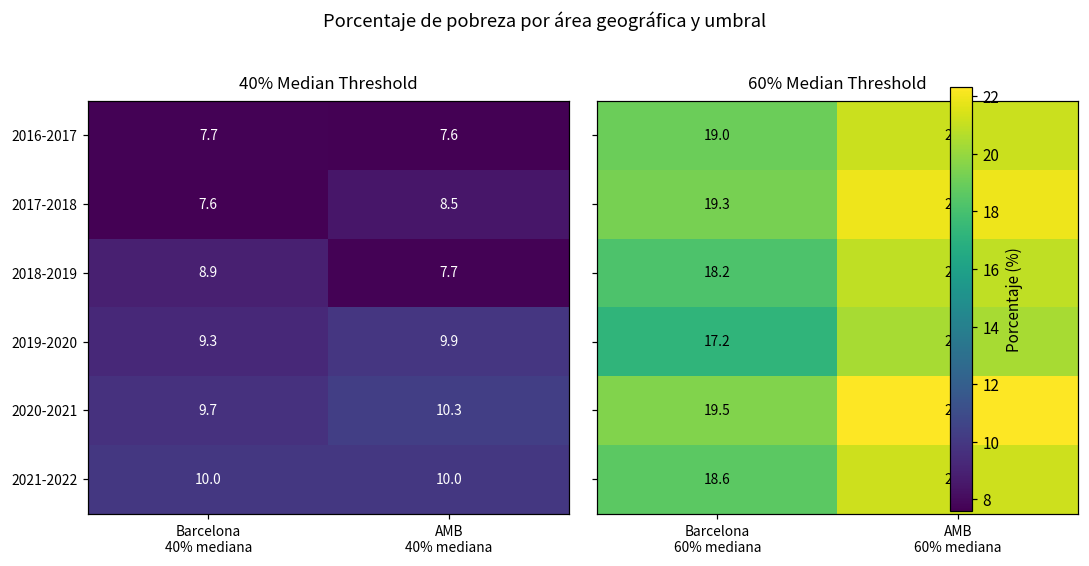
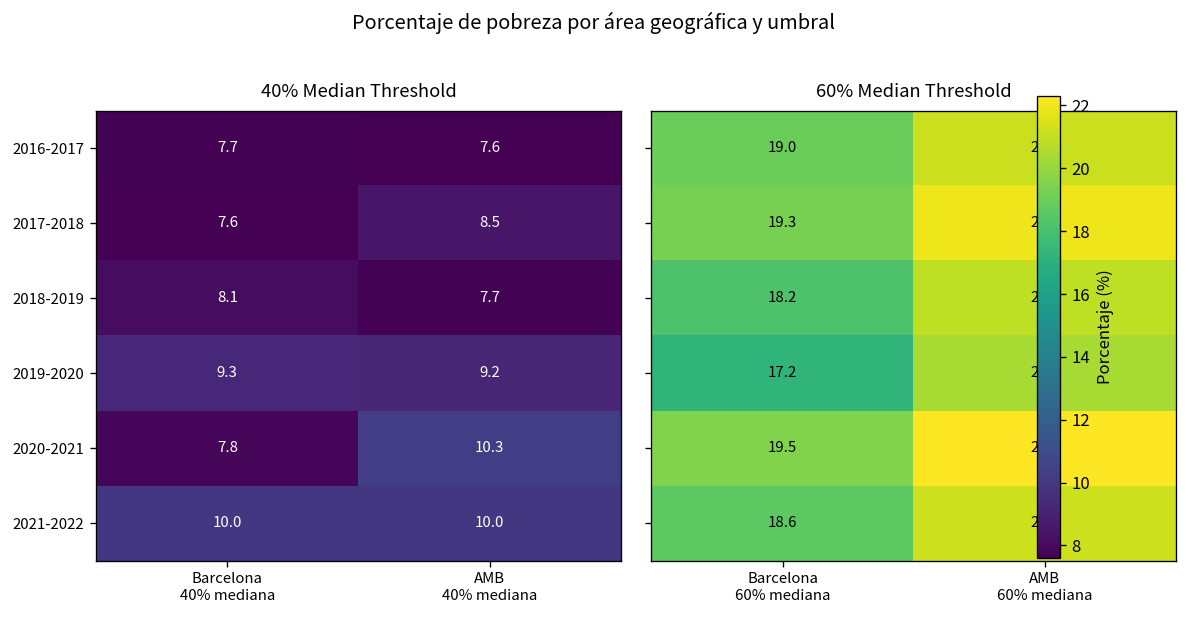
  {
    "40% Median Threshold": {
      "2016-2017": {
        "Barcelona 40% mediana": 7.7,
        "AMB 40% mediana": 7.6
      },
      "2017-2018": {
        "Barcelona 40% mediana": 7.6,
        "AMB 40% mediana": 8.5
      },
      "2018-2019": {
-       "Barcelona 40% mediana": 8.9,
+       "Barcelona 40% mediana": 8.1,
        "AMB 40% mediana": 7.7
      },
      "2019-2020": {
        "Barcelona 40% mediana": 9.3,
-       "AMB 40% mediana": 9.9
+       "AMB 40% mediana": 9.2
      },
      "2020-2021": {
-       "Barcelona 40% mediana": 9.7,
+       "Barcelona 40% mediana": 7.8,
        "AMB 40% mediana": 10.3
      },
      "2021-2022": {
        "Barcelona 40% mediana": 10.0,
        "AMB 40% mediana": 10.0
      }
    }
  }
